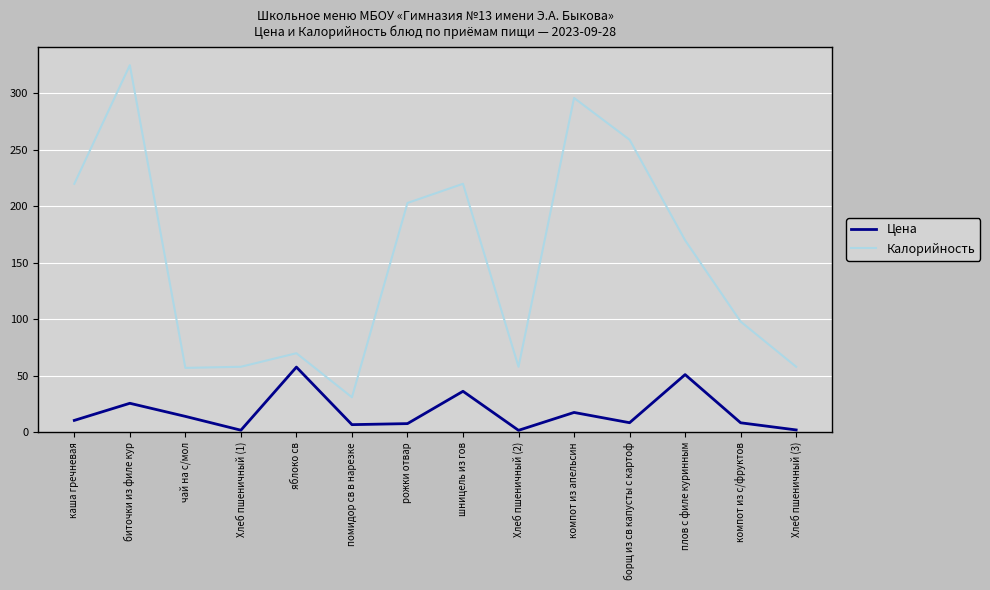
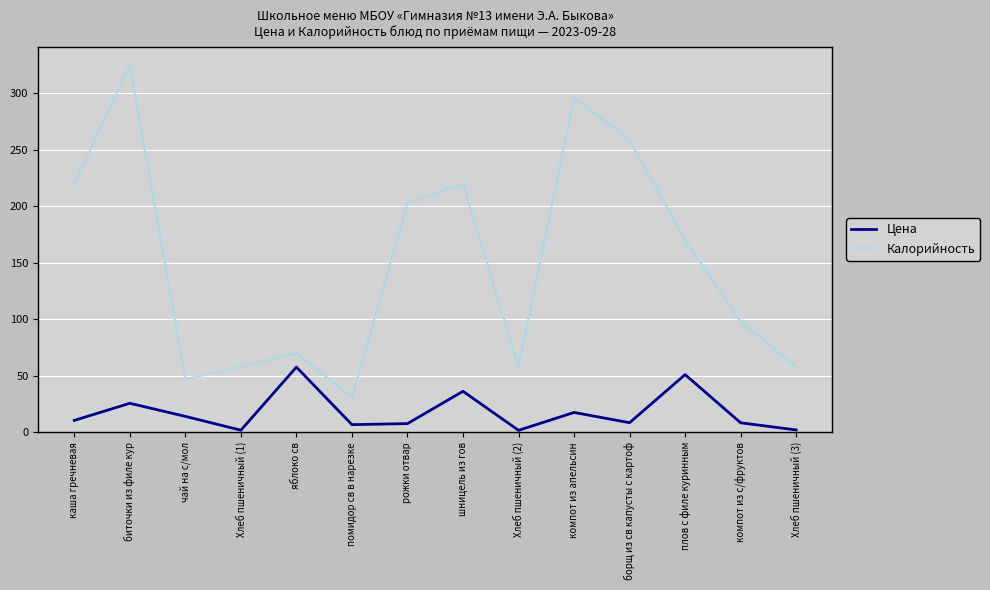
  {
    "Цена": {
      "каша гречневая": 11,
      "биточки из филе кур": 26,
      "чай на с/мол": 14,
      "Хлеб пшеничный (1)": 2,
      "яблоко св": 58,
      "помидор св в нарезке": 7,
      "рожки отвар": 8,
      "шницель из гов": 36,
      "Хлеб пшеничный (2)": 2,
      "компот из апельсин": 18,
      "борщ из св капусты с картоф": 8,
      "плов с филе куринным": 51,
      "компот из с/фруктов": 8,
      "Хлеб пшеничный (3)": 2
    },
    "Калорийность": {
      "каша гречневая": 220,
      "биточки из филе кур": 325,
-     "чай на с/мол": 57,
+     "чай на с/мол": 47,
      "Хлеб пшеничный (1)": 58,
      "яблоко св": 70,
      "помидор св в нарезке": 31,
      "рожки отвар": 203,
      "шницель из гов": 220,
      "Хлеб пшеничный (2)": 58,
      "компот из апельсин": 296,
      "борщ из св капусты с картоф": 259,
      "плов с филе куринным": 170,
      "компот из с/фруктов": 98,
      "Хлеб пшеничный (3)": 58
    }
  }
